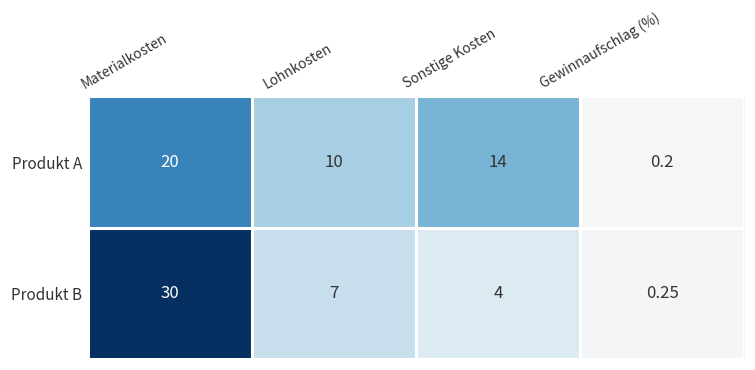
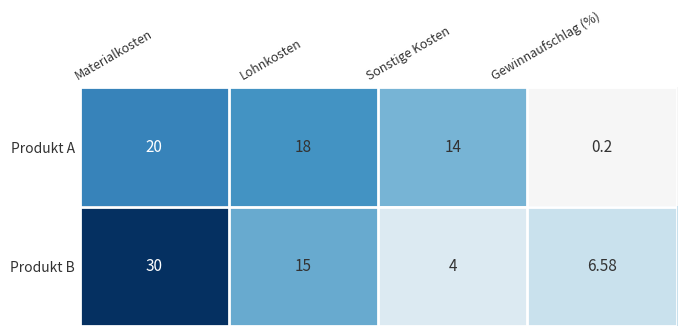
  {
    "Produkt A": {
      "Materialkosten": 20,
-     "Lohnkosten": 10,
+     "Lohnkosten": 18,
      "Sonstige Kosten": 14,
      "Gewinnaufschlag (%)": 0.2
    },
    "Produkt B": {
      "Materialkosten": 30,
-     "Lohnkosten": 7,
+     "Lohnkosten": 15,
      "Sonstige Kosten": 4,
-     "Gewinnaufschlag (%)": 0.25
+     "Gewinnaufschlag (%)": 6.58
    }
  }
